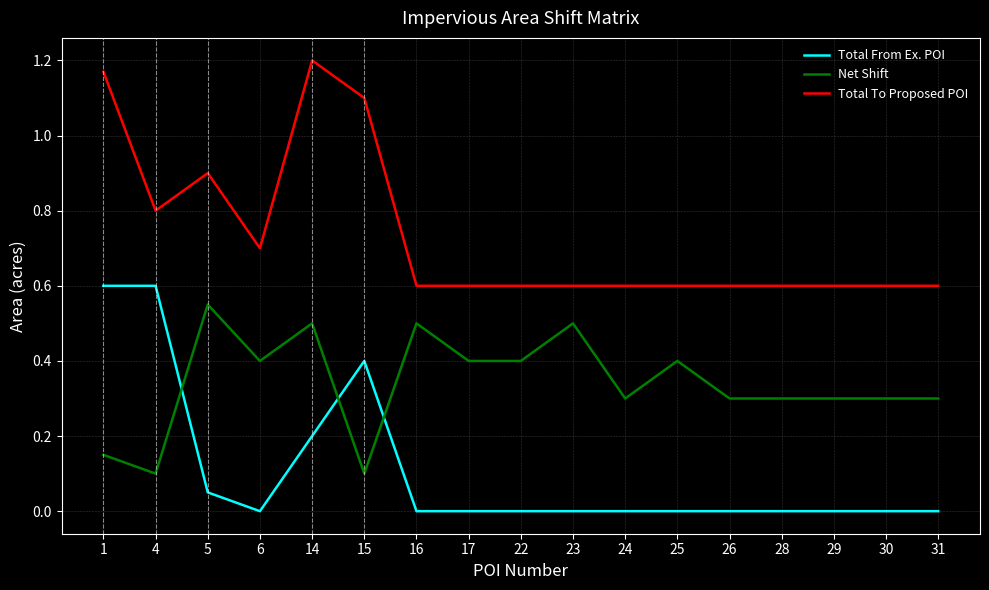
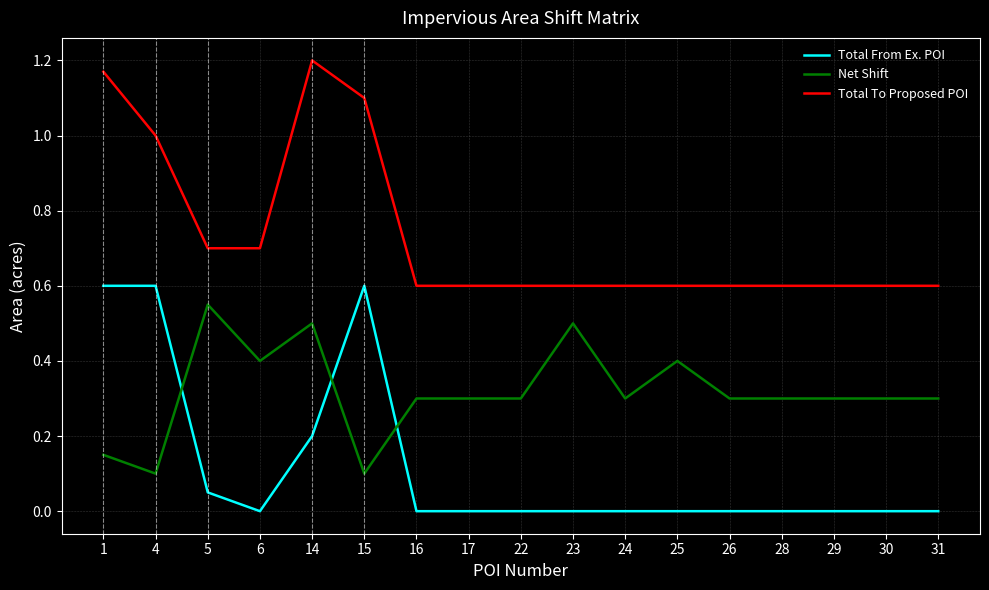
  {
    "Total From Ex. POI": {
      "1": 0.6,
      "4": 0.6,
      "5": 0.05,
      "6": 0.0,
      "14": 0.2,
-     "15": 0.4,
+     "15": 0.6,
      "16": 0.0,
      "17": 0.0,
      "22": 0.0,
      "23": 0.0,
      "24": 0.0,
      "25": 0.0,
      "26": 0.0,
      "28": 0.0,
      "29": 0.0,
      "30": 0.0,
      "31": 0.0
    },
    "Net Shift": {
      "1": 0.15,
      "4": 0.10,
      "5": 0.55,
      "6": 0.40,
      "14": 0.50,
      "15": 0.10,
-     "16": 0.50,
-     "17": 0.40,
-     "22": 0.40,
+     "16": 0.30,
+     "17": 0.30,
+     "22": 0.30,
      "23": 0.50,
      "24": 0.30,
      "25": 0.40,
      "26": 0.30,
      "28": 0.30,
      "29": 0.30,
      "30": 0.30,
      "31": 0.30
    },
    "Total To Proposed POI": {
      "1": 1.17,
-     "4": 0.80,
-     "5": 0.90,
+     "4": 1.00,
+     "5": 0.70,
      "6": 0.70,
      "14": 1.20,
      "15": 1.10,
      "16": 0.60,
      "17": 0.60,
      "22": 0.60,
      "23": 0.60,
      "24": 0.60,
      "25": 0.60,
      "26": 0.60,
      "28": 0.60,
      "29": 0.60,
      "30": 0.60,
      "31": 0.60
    }
  }
